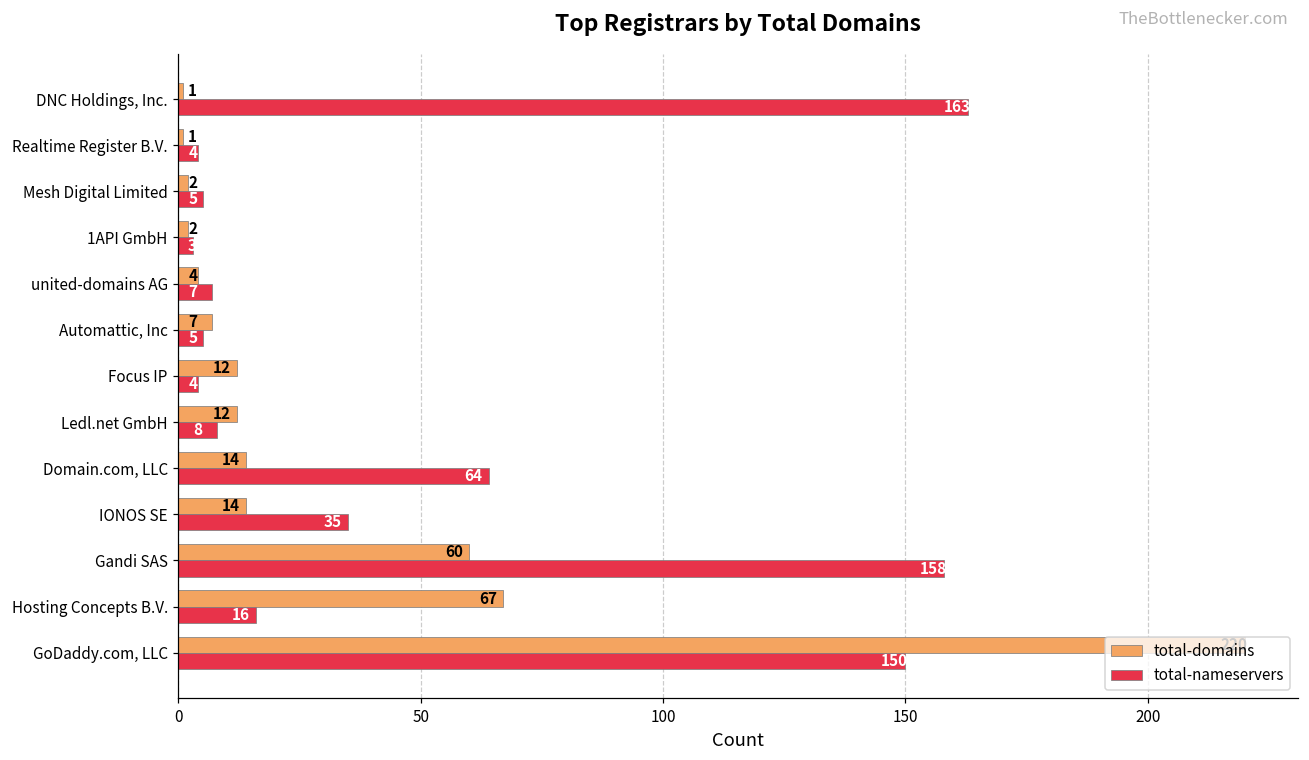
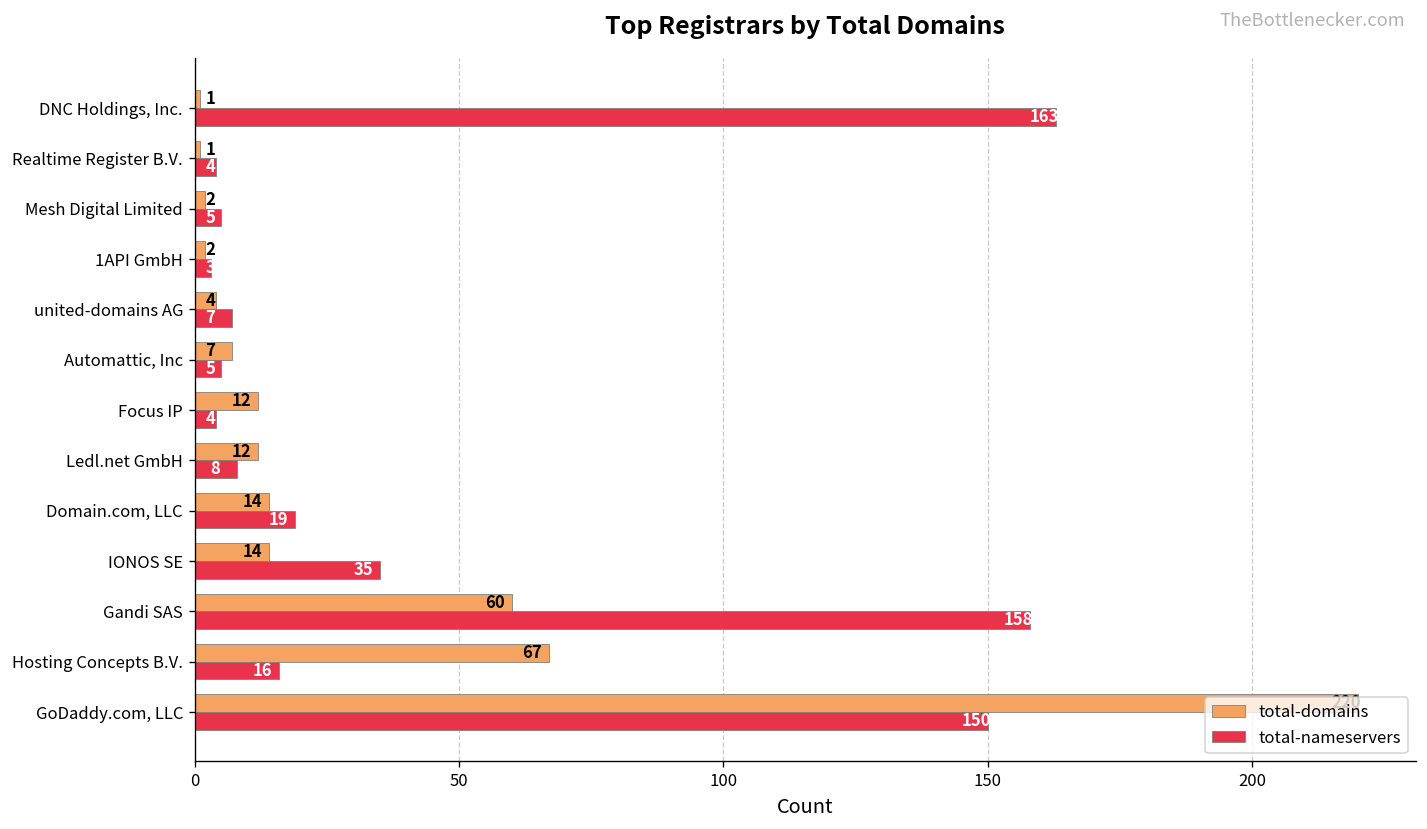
  {
    "total-domains": {
      "DNC Holdings, Inc.": 1,
      "Realtime Register B.V.": 1,
      "Mesh Digital Limited": 2,
      "1API GmbH": 2,
      "united-domains AG": 4,
      "Automattic, Inc": 7,
      "Focus IP": 12,
      "Ledl.net GmbH": 12,
      "Domain.com, LLC": 14,
      "IONOS SE": 14,
      "Gandi SAS": 60,
      "Hosting Concepts B.V.": 67
    },
    "total-nameservers": {
      "DNC Holdings, Inc.": 163,
      "Realtime Register B.V.": 4,
      "Mesh Digital Limited": 5,
      "1API GmbH": 3,
      "united-domains AG": 7,
      "Automattic, Inc": 5,
      "Focus IP": 4,
      "Ledl.net GmbH": 8,
-     "Domain.com, LLC": 64,
+     "Domain.com, LLC": 19,
      "IONOS SE": 35,
      "Gandi SAS": 158,
      "Hosting Concepts B.V.": 16,
      "GoDaddy.com, LLC": 150
    }
  }
